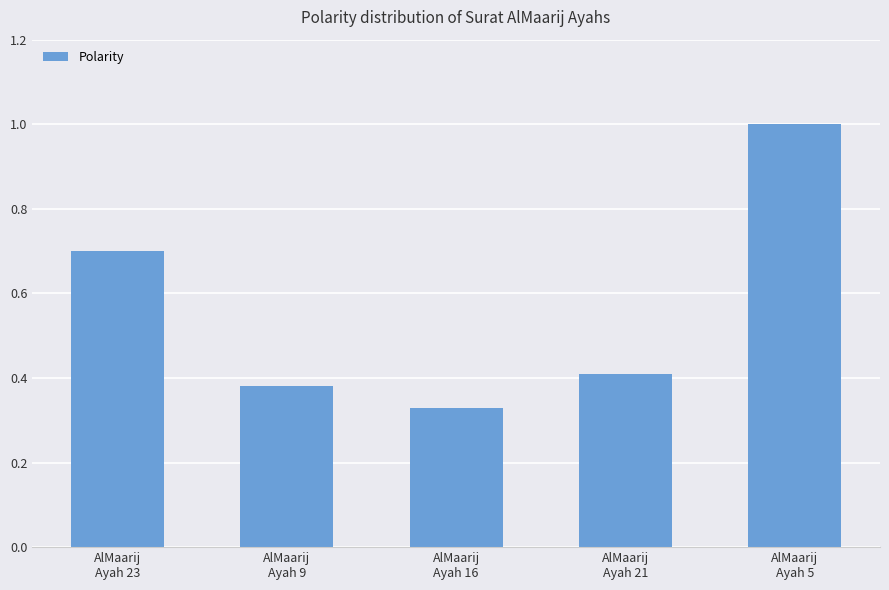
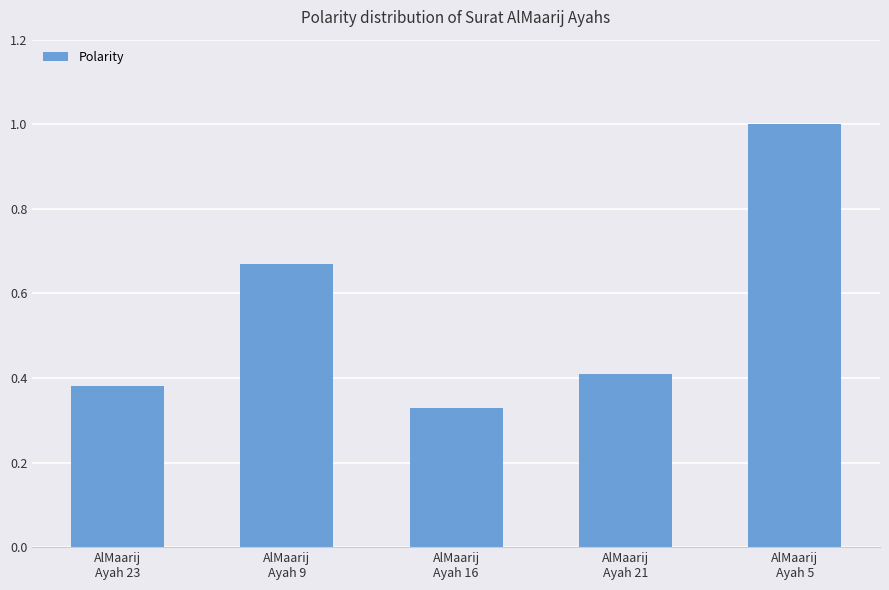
  {
-   "AlMaarij Ayah 23": 0.70,
-   "AlMaarij Ayah 9": 0.38,
+   "AlMaarij Ayah 23": 0.38,
+   "AlMaarij Ayah 9": 0.67,
    "AlMaarij Ayah 16": 0.33,
    "AlMaarij Ayah 21": 0.41,
    "AlMaarij Ayah 5": 1.00
  }
